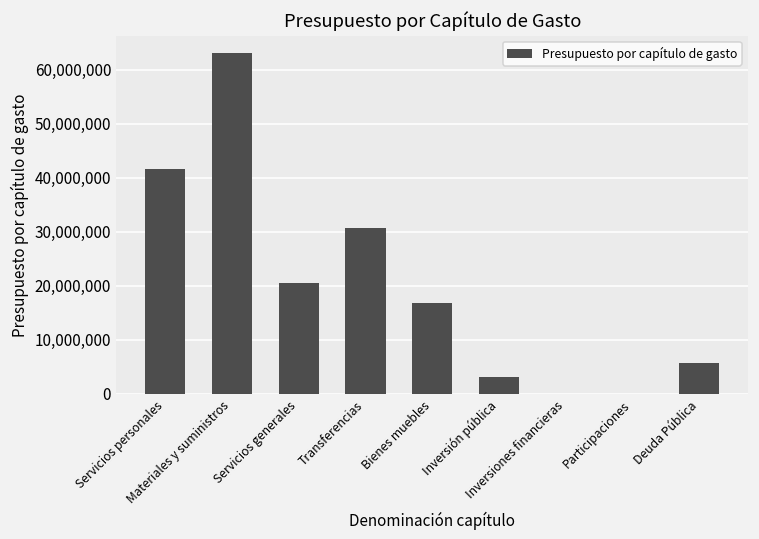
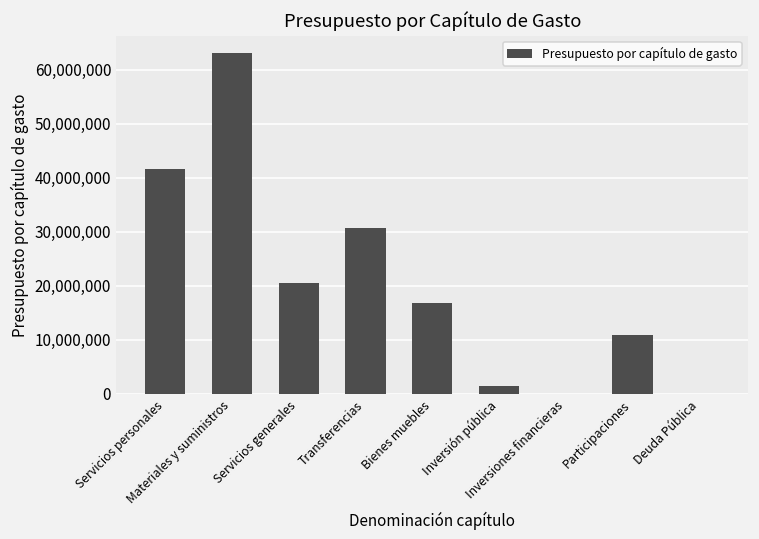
  {
    "Servicios personales": "42,000,000",
    "Materiales y suministros": "63,000,000",
    "Servicios generales": "20,000,000",
    "Transferencias": "31,000,000",
    "Bienes muebles": "17,000,000",
-   "Inversión pública": "3,000,000",
+   "Inversión pública": "1,000,000",
    "Inversiones financieras": "0",
-   "Participaciones": "0",
-   "Deuda Pública": "6,000,000"
+   "Participaciones": "11,000,000",
+   "Deuda Pública": "0"
  }
